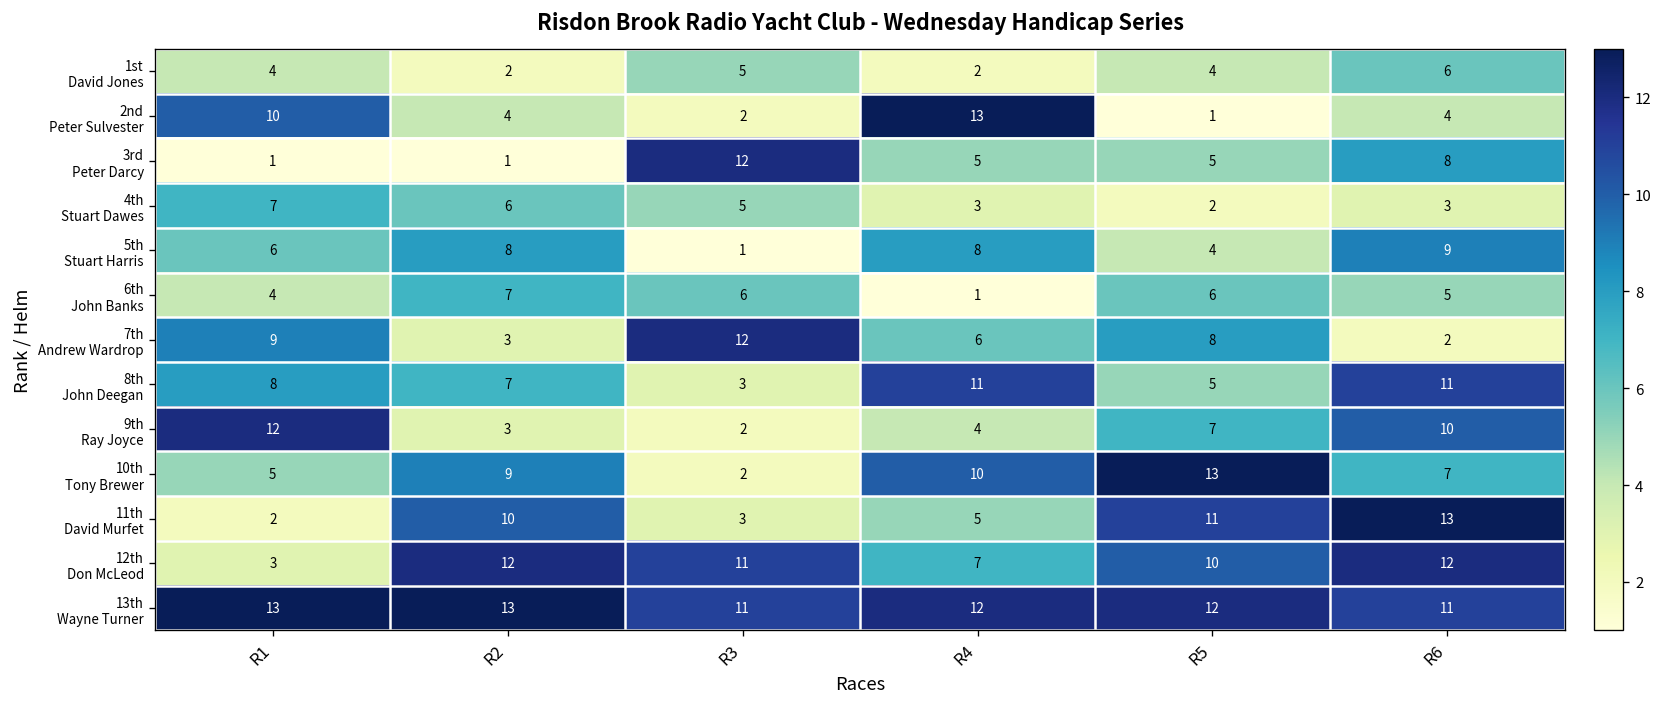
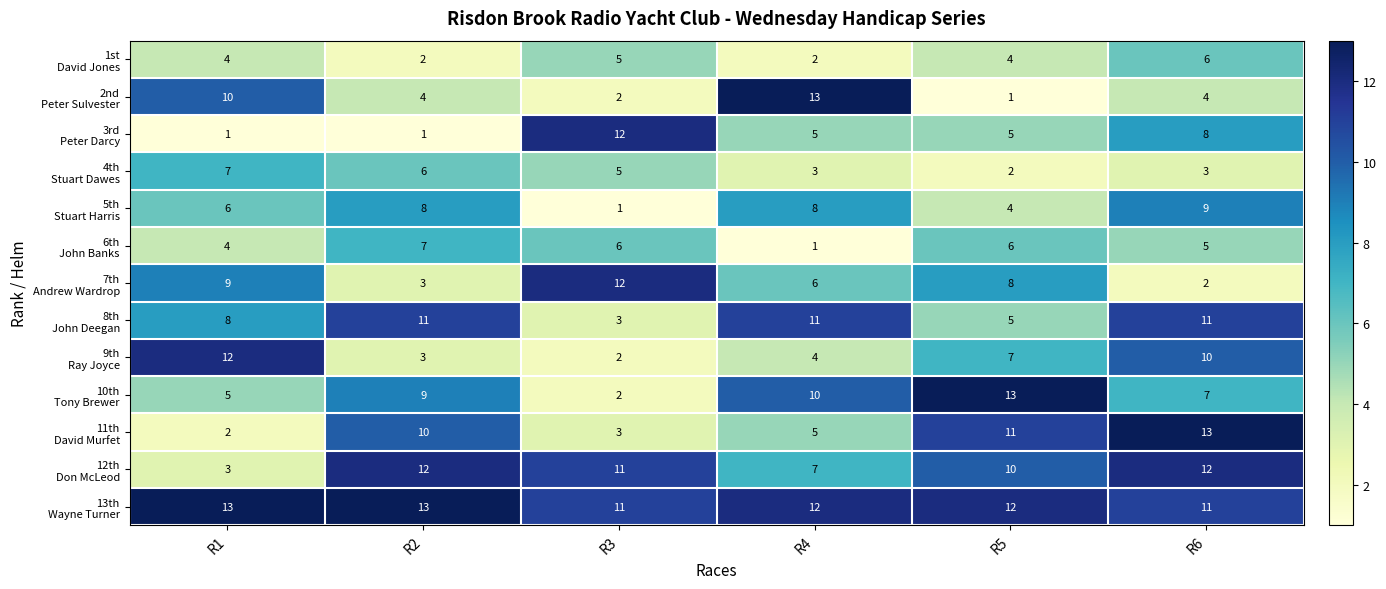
  {
    "1st David Jones": {
      "R1": 4,
      "R2": 2,
      "R3": 5,
      "R4": 2,
      "R5": 4,
      "R6": 6
    },
    "2nd Peter Sulvester": {
      "R1": 10,
      "R2": 4,
      "R3": 2,
      "R4": 13,
      "R5": 1,
      "R6": 4
    },
    "3rd Peter Darcy": {
      "R1": 1,
      "R2": 1,
      "R3": 12,
      "R4": 5,
      "R5": 5,
      "R6": 8
    },
    "4th Stuart Dawes": {
      "R1": 7,
      "R2": 6,
      "R3": 5,
      "R4": 3,
      "R5": 2,
      "R6": 3
    },
    "5th Stuart Harris": {
      "R1": 6,
      "R2": 8,
      "R3": 1,
      "R4": 8,
      "R5": 4,
      "R6": 9
    },
    "6th John Banks": {
      "R1": 4,
      "R2": 7,
      "R3": 6,
      "R4": 1,
      "R5": 6,
      "R6": 5
    },
    "7th Andrew Wardrop": {
      "R1": 9,
      "R2": 3,
      "R3": 12,
      "R4": 6,
      "R5": 8,
      "R6": 2
    },
    "8th John Deegan": {
      "R1": 8,
-     "R2": 7,
+     "R2": 11,
      "R3": 3,
      "R4": 11,
      "R5": 5,
      "R6": 11
    },
    "9th Ray Joyce": {
      "R1": 12,
      "R2": 3,
      "R3": 2,
      "R4": 4,
      "R5": 7,
      "R6": 10
    },
    "10th Tony Brewer": {
      "R1": 5,
      "R2": 9,
      "R3": 2,
      "R4": 10,
      "R5": 13,
      "R6": 7
    },
    "11th David Murfet": {
      "R1": 2,
      "R2": 10,
      "R3": 3,
      "R4": 5,
      "R5": 11,
      "R6": 13
    },
    "12th Don McLeod": {
      "R1": 3,
      "R2": 12,
      "R3": 11,
      "R4": 7,
      "R5": 10,
      "R6": 12
    },
    "13th Wayne Turner": {
      "R1": 13,
      "R2": 13,
      "R3": 11,
      "R4": 12,
      "R5": 12,
      "R6": 11
    }
  }
